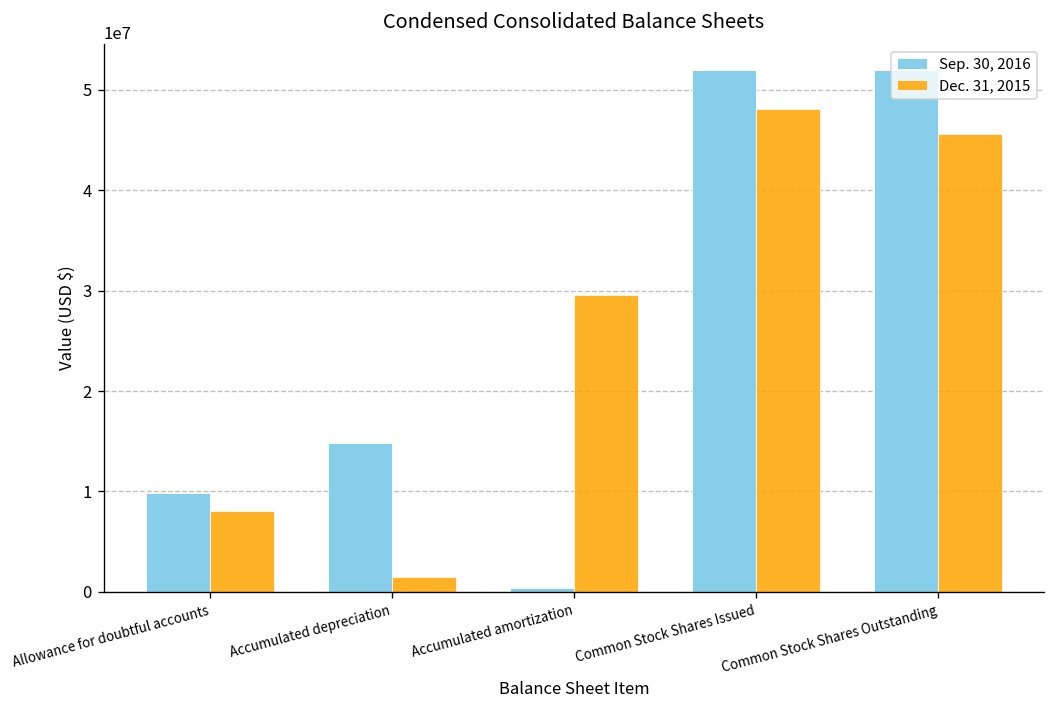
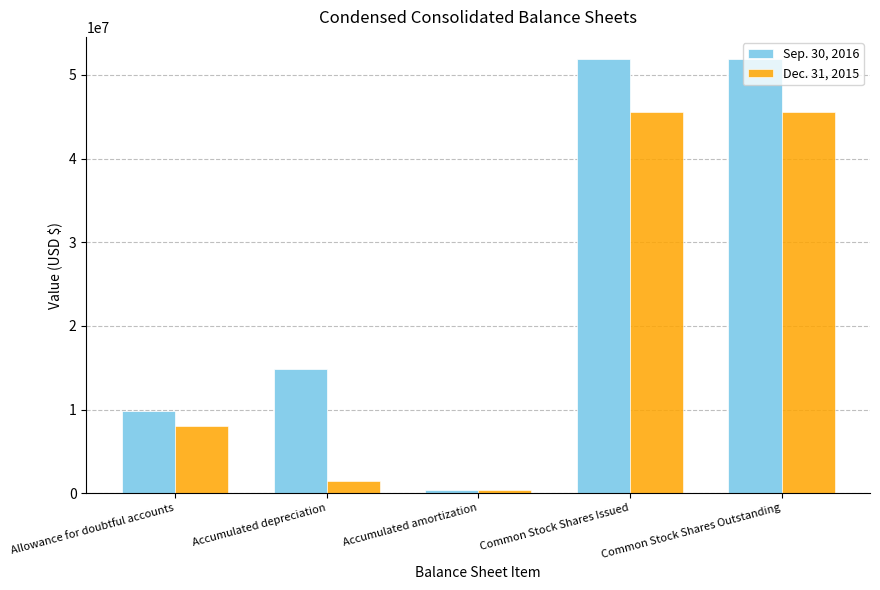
  {
    "Sep. 30, 2016": {
      "Allowance for doubtful accounts": 10000000,
      "Accumulated depreciation": 15000000,
      "Accumulated amortization": 0,
      "Common Stock Shares Issued": 52000000
    },
    "Dec. 31, 2015": {
      "Allowance for doubtful accounts": 8000000,
      "Accumulated depreciation": 1000000,
-     "Accumulated amortization": 30000000,
-     "Common Stock Shares Issued": 48000000,
+     "Accumulated amortization": 0,
+     "Common Stock Shares Issued": 46000000,
      "Common Stock Shares Outstanding": 46000000
    }
  }
